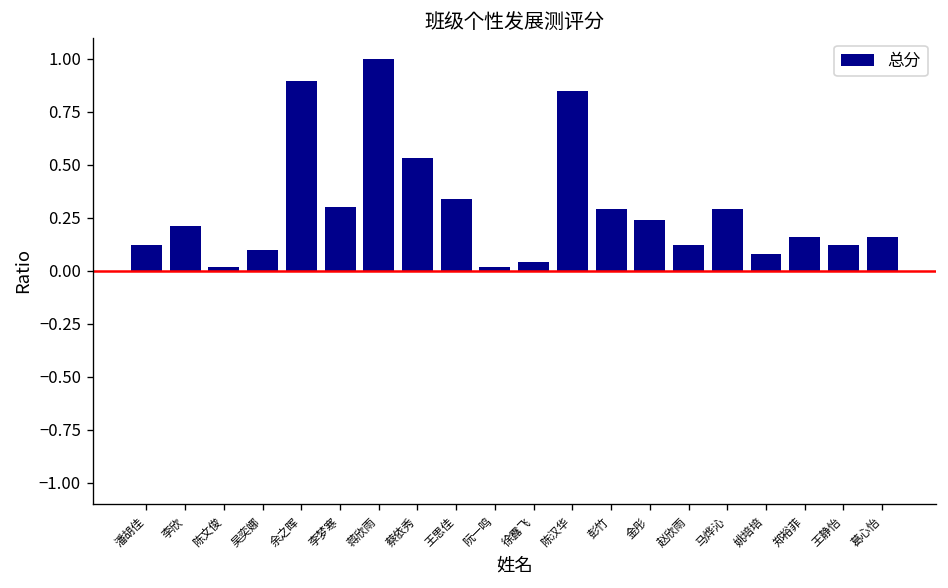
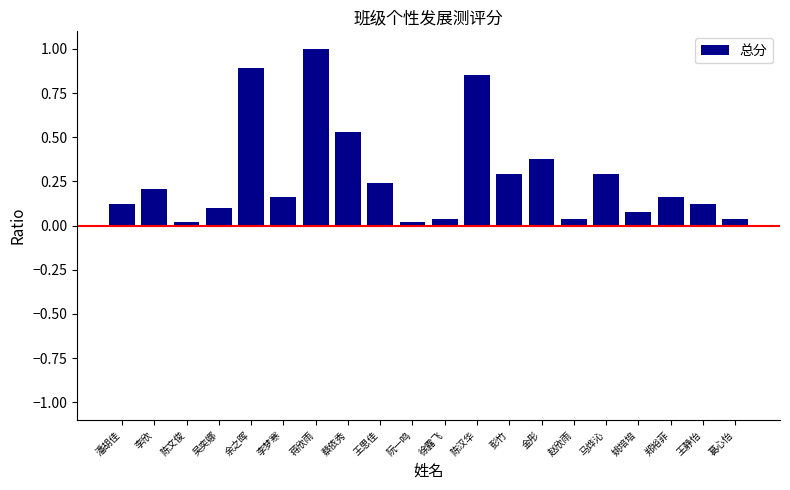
  {
    "潘胡佳": 0.12,
    "李欣": 0.21,
    "陈文俊": 0.02,
    "吴奕娜": 0.10,
    "余之晖": 0.89,
-   "李梦寒": 0.30,
+   "李梦寒": 0.16,
    "蒋欣雨": 1.00,
    "蔡依秀": 0.53,
-   "王思佳": 0.34,
+   "王思佳": 0.24,
    "阮一鸣": 0.02,
    "徐露飞": 0.04,
    "陈汉华": 0.85,
    "彭竹": 0.29,
-   "金彤": 0.24,
-   "赵欣雨": 0.12,
+   "金彤": 0.38,
+   "赵欣雨": 0.04,
    "马烨沁": 0.29,
    "姚培培": 0.08,
    "郑裕菲": 0.16,
    "王静怡": 0.12,
-   "葛心怡": 0.16
+   "葛心怡": 0.04
  }
